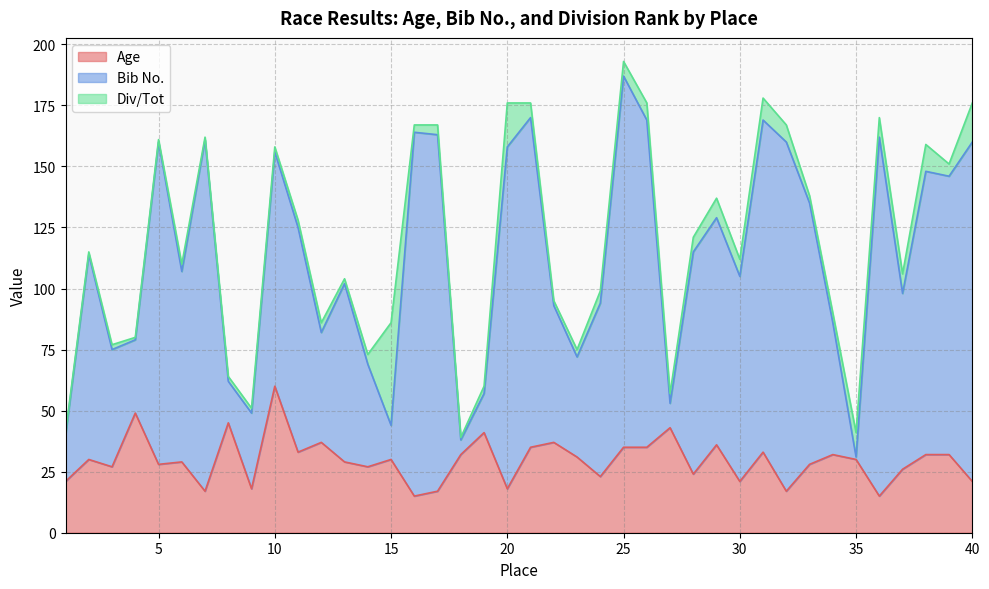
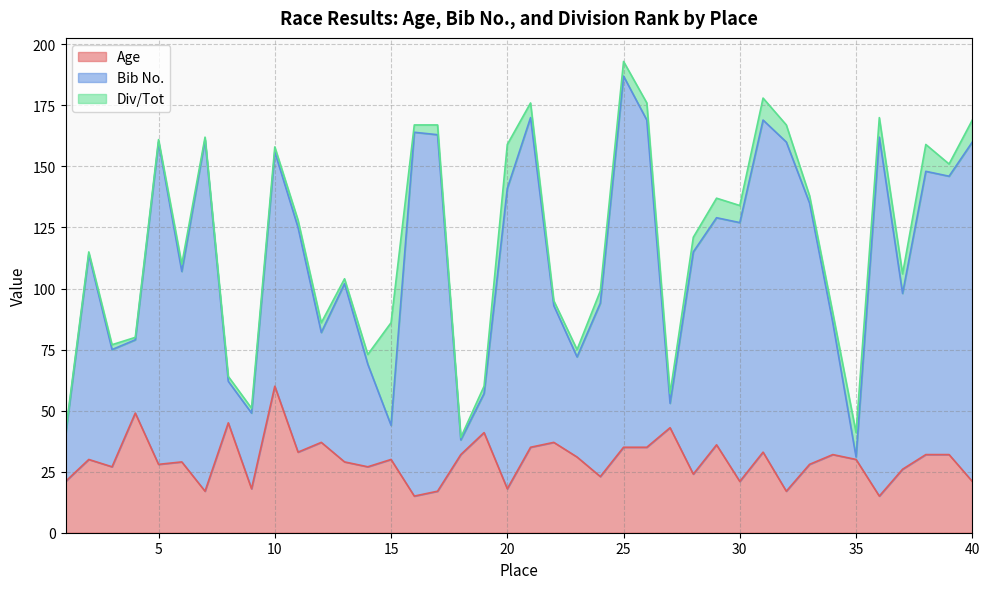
  {
    "Age": {
      "5": 28,
      "10": 60,
      "15": 30,
      "20": 18,
      "25": 35,
      "30": 21,
      "40": 21
    },
    "Bib No.": {
      "10": 96,
      "15": 14,
-     "20": 140,
+     "20": 123,
      "25": 152,
-     "30": 84,
+     "30": 106,
      "40": 139
    },
    "Div/Tot": {
      "10": 2,
      "15": 42,
      "20": 18,
      "25": 6,
      "30": 7,
      "35": 10,
-     "40": 16
+     "40": 9
    }
  }
